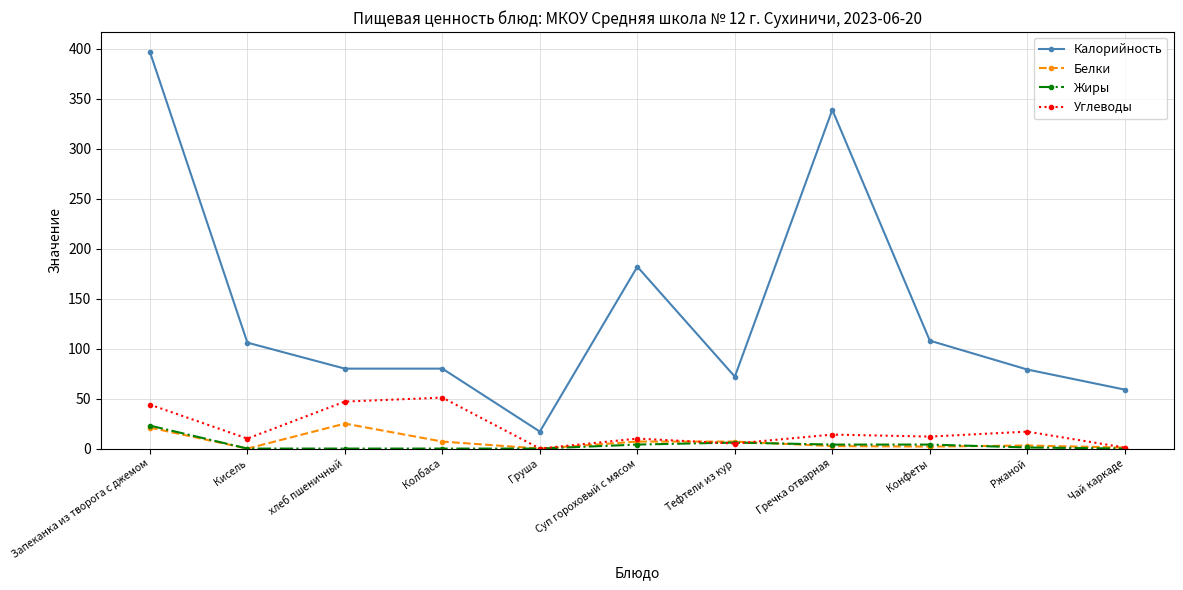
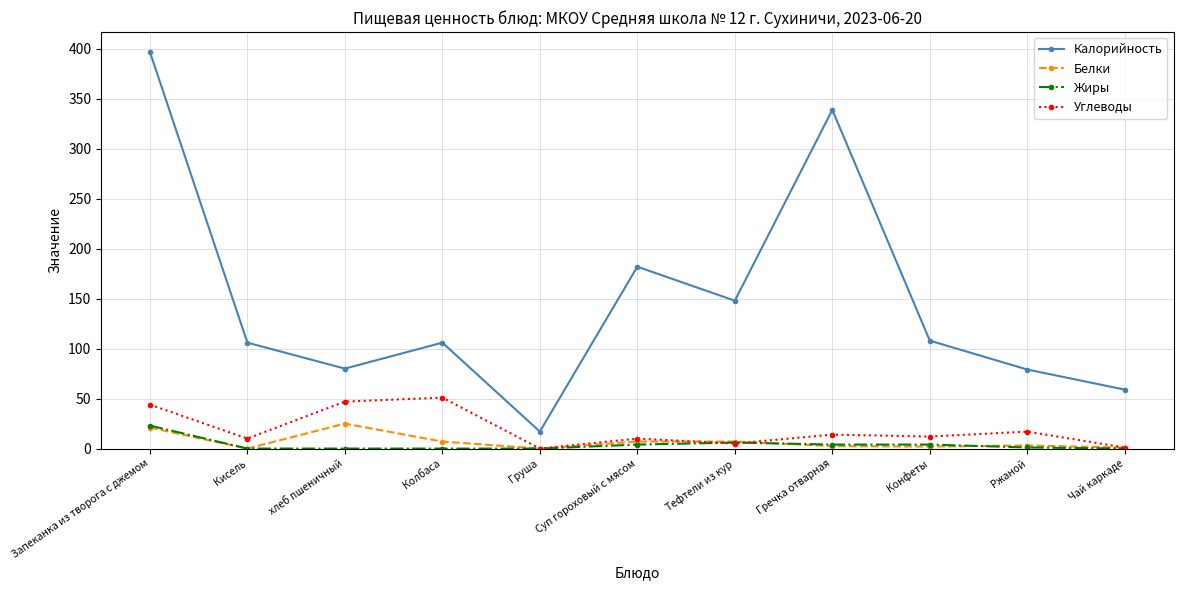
  {
    "Калорийность": {
      "Запеканка из творога с джемом": 400,
      "Кисель": 110,
      "хлеб пшеничный": 80,
-     "Колбаса": 80,
+     "Колбаса": 110,
      "Груша": 20,
      "Суп гороховый с мясом": 180,
-     "Тефтели из кур": 70,
+     "Тефтели из кур": 150,
      "Гречка отварная": 340,
      "Конфеты": 110,
      "Ржаной": 80,
      "Чай каркаде": 60
    },
    "Белки": {
      "хлеб пшеничный": 30,
      "Колбаса": 10,
      "Суп гороховый с мясом": 10
    },
    "Жиры": {
      "хлеб пшеничный": 0,
      "Колбаса": 0,
      "Суп гороховый с мясом": 0
    },
    "Углеводы": {
      "Запеканка из творога с джемом": 40,
      "Кисель": 10,
      "хлеб пшеничный": 50,
      "Колбаса": 50,
      "Суп гороховый с мясом": 10,
      "Гречка отварная": 10,
      "Конфеты": 10,
      "Ржаной": 20
    }
  }
